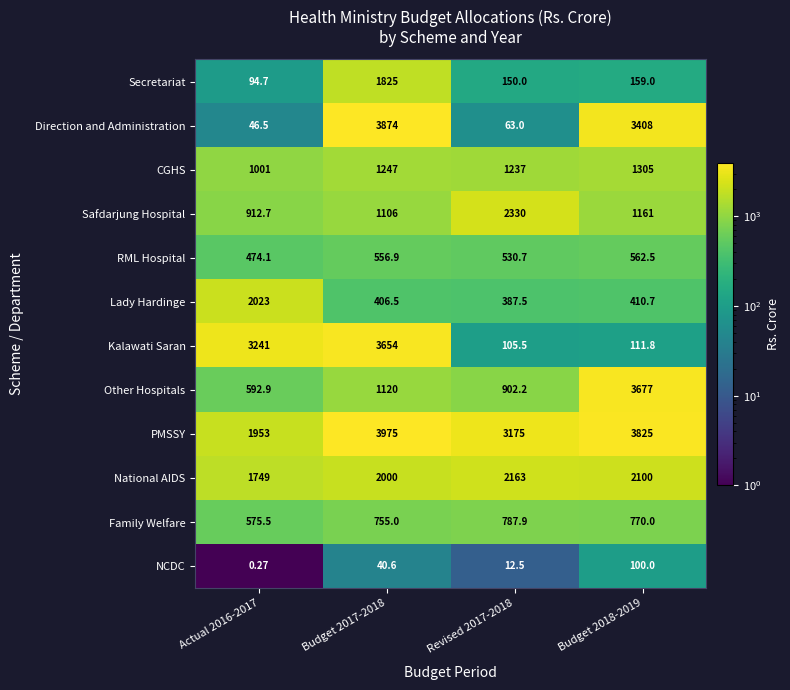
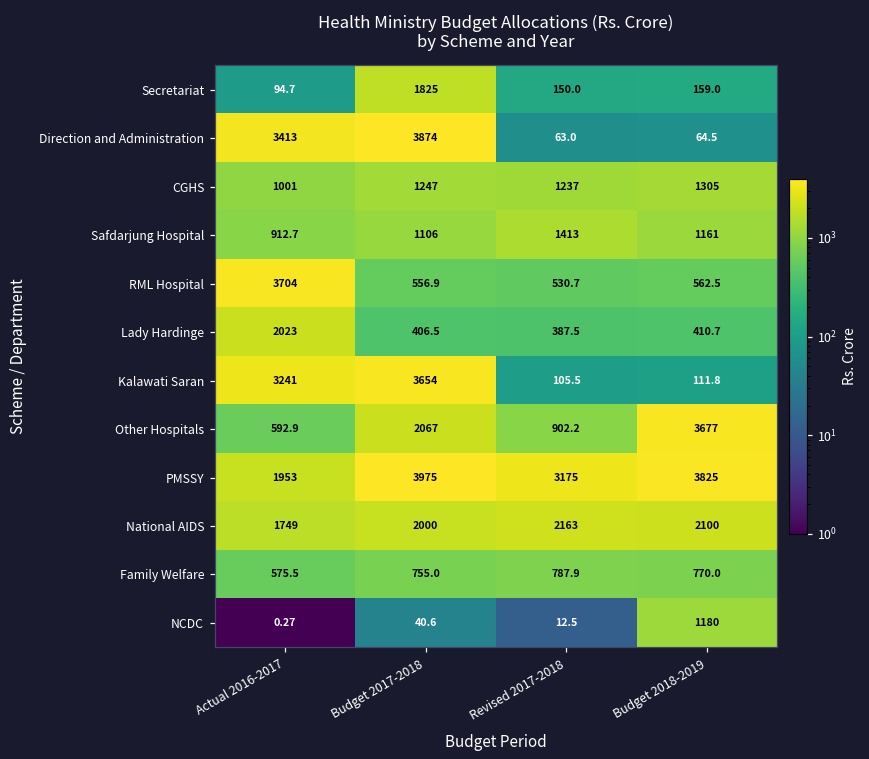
  {
    "Secretariat": {
      "Actual 2016-2017": 94.7,
      "Budget 2017-2018": 1825,
      "Revised 2017-2018": 150.0,
      "Budget 2018-2019": 159.0
    },
    "Direction and Administration": {
-     "Actual 2016-2017": 46.5,
+     "Actual 2016-2017": 3413,
      "Budget 2017-2018": 3874,
      "Revised 2017-2018": 63.0,
-     "Budget 2018-2019": 3408
+     "Budget 2018-2019": 64.5
    },
    "CGHS": {
      "Actual 2016-2017": 1001,
      "Budget 2017-2018": 1247,
      "Revised 2017-2018": 1237,
      "Budget 2018-2019": 1305
    },
    "Safdarjung Hospital": {
      "Actual 2016-2017": 912.7,
      "Budget 2017-2018": 1106,
-     "Revised 2017-2018": 2330,
+     "Revised 2017-2018": 1413,
      "Budget 2018-2019": 1161
    },
    "RML Hospital": {
-     "Actual 2016-2017": 474.1,
+     "Actual 2016-2017": 3704,
      "Budget 2017-2018": 556.9,
      "Revised 2017-2018": 530.7,
      "Budget 2018-2019": 562.5
    },
    "Lady Hardinge": {
      "Actual 2016-2017": 2023,
      "Budget 2017-2018": 406.5,
      "Revised 2017-2018": 387.5,
      "Budget 2018-2019": 410.7
    },
    "Kalawati Saran": {
      "Actual 2016-2017": 3241,
      "Budget 2017-2018": 3654,
      "Revised 2017-2018": 105.5,
      "Budget 2018-2019": 111.8
    },
    "Other Hospitals": {
      "Actual 2016-2017": 592.9,
-     "Budget 2017-2018": 1120,
+     "Budget 2017-2018": 2067,
      "Revised 2017-2018": 902.2,
      "Budget 2018-2019": 3677
    },
    "PMSSY": {
      "Actual 2016-2017": 1953,
      "Budget 2017-2018": 3975,
      "Revised 2017-2018": 3175,
      "Budget 2018-2019": 3825
    },
    "National AIDS": {
      "Actual 2016-2017": 1749,
      "Budget 2017-2018": 2000,
      "Revised 2017-2018": 2163,
      "Budget 2018-2019": 2100
    },
    "Family Welfare": {
      "Actual 2016-2017": 575.5,
      "Budget 2017-2018": 755.0,
      "Revised 2017-2018": 787.9,
      "Budget 2018-2019": 770.0
    },
    "NCDC": {
      "Actual 2016-2017": 0.27,
      "Budget 2017-2018": 40.6,
      "Revised 2017-2018": 12.5,
-     "Budget 2018-2019": 100.0
+     "Budget 2018-2019": 1180
    }
  }
